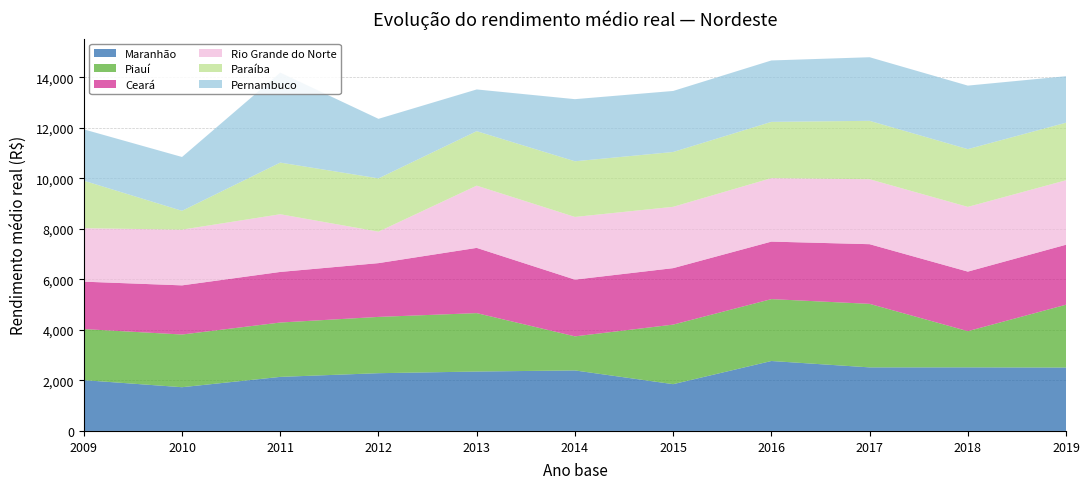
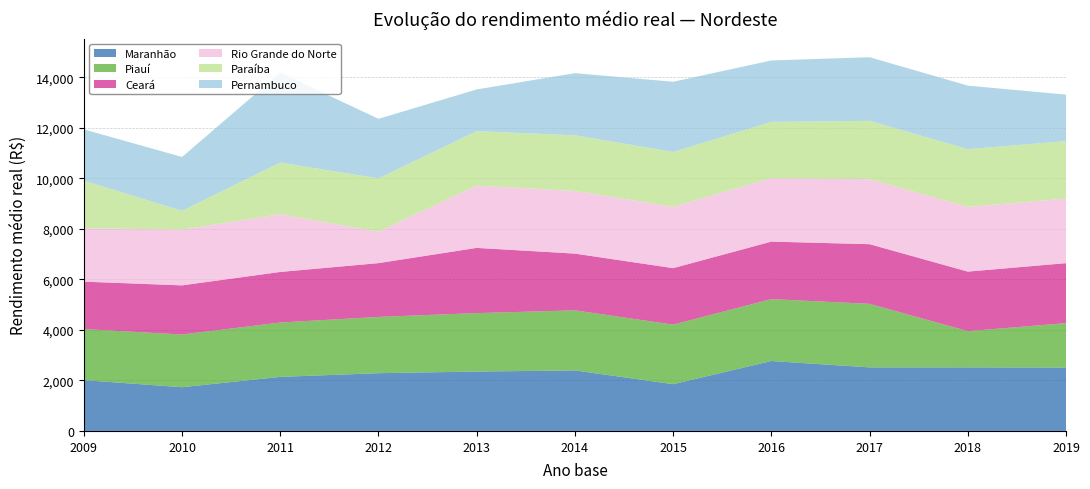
  {
    "Maranhão": {
      "2009": "2,000",
      "2010": "1,700",
      "2011": "2,100",
      "2012": "2,300",
      "2013": "2,400",
      "2014": "2,400",
      "2015": "1,900",
      "2016": "2,800",
      "2017": "2,500",
      "2018": "2,500",
      "2019": "2,500"
    },
    "Piauí": {
      "2009": "2,000",
      "2010": "2,100",
      "2011": "2,200",
      "2012": "2,200",
      "2013": "2,300",
-     "2014": "1,300",
+     "2014": "2,400",
      "2015": "2,400",
      "2016": "2,400",
      "2017": "2,500",
      "2018": "1,400",
-     "2019": "2,500"
+     "2019": "1,800"
    },
    "Ceará": {
      "2009": "1,900",
      "2010": "1,900",
      "2011": "2,000",
      "2012": "2,100",
      "2013": "2,600",
      "2014": "2,200",
      "2015": "2,200",
      "2016": "2,300",
      "2017": "2,400",
      "2018": "2,400",
      "2019": "2,400"
    },
    "Rio Grande do Norte": {
      "2009": "2,100",
      "2010": "2,200",
      "2011": "2,300",
      "2012": "1,200",
      "2013": "2,500",
      "2014": "2,500",
      "2015": "2,400",
      "2016": "2,500",
      "2017": "2,600",
      "2018": "2,600",
      "2019": "2,600"
    },
    "Paraíba": {
      "2009": "1,900",
      "2010": "700",
      "2011": "2,000",
      "2012": "2,100",
      "2013": "2,200",
      "2014": "2,200",
      "2015": "2,200",
      "2016": "2,200",
      "2017": "2,300",
      "2018": "2,300",
      "2019": "2,300"
    },
    "Pernambuco": {
      "2009": "2,000",
      "2010": "2,100",
      "2012": "2,400",
      "2013": "1,700",
      "2014": "2,500",
-     "2015": "2,400",
+     "2015": "2,800",
      "2016": "2,400",
      "2017": "2,500",
      "2018": "2,500",
      "2019": "1,800"
    }
  }
